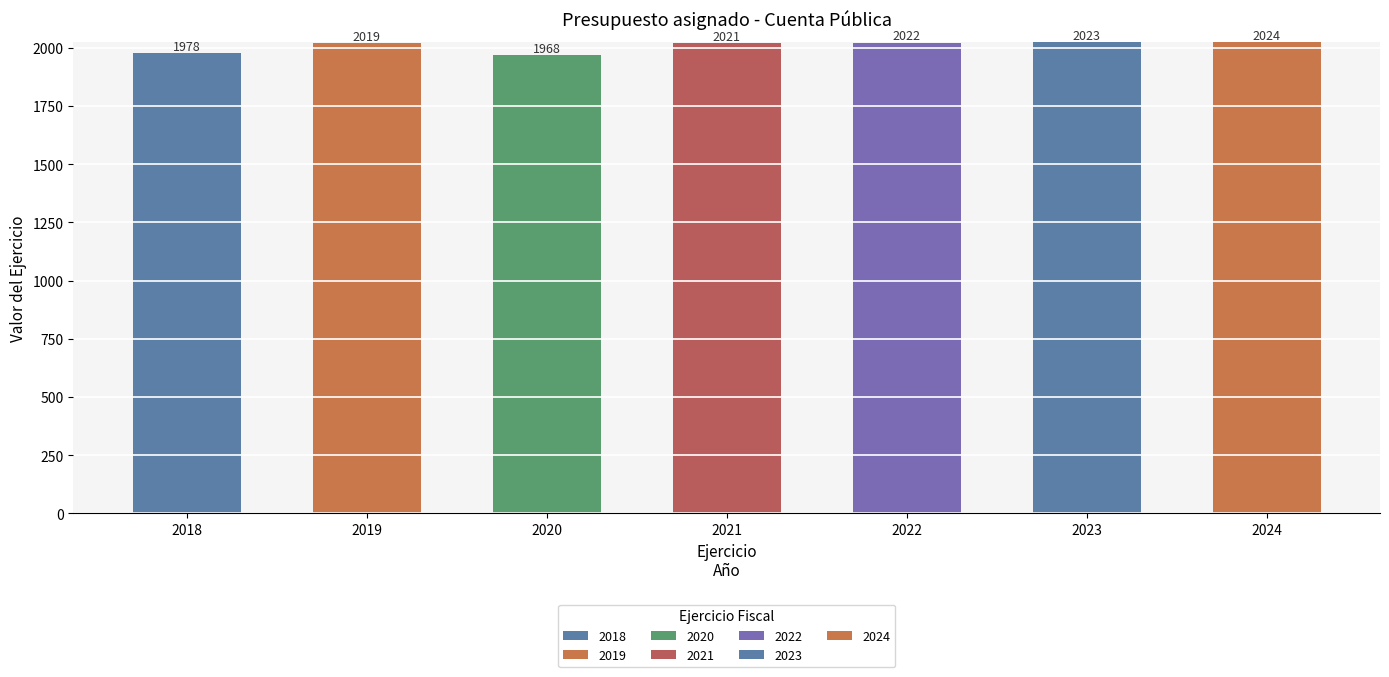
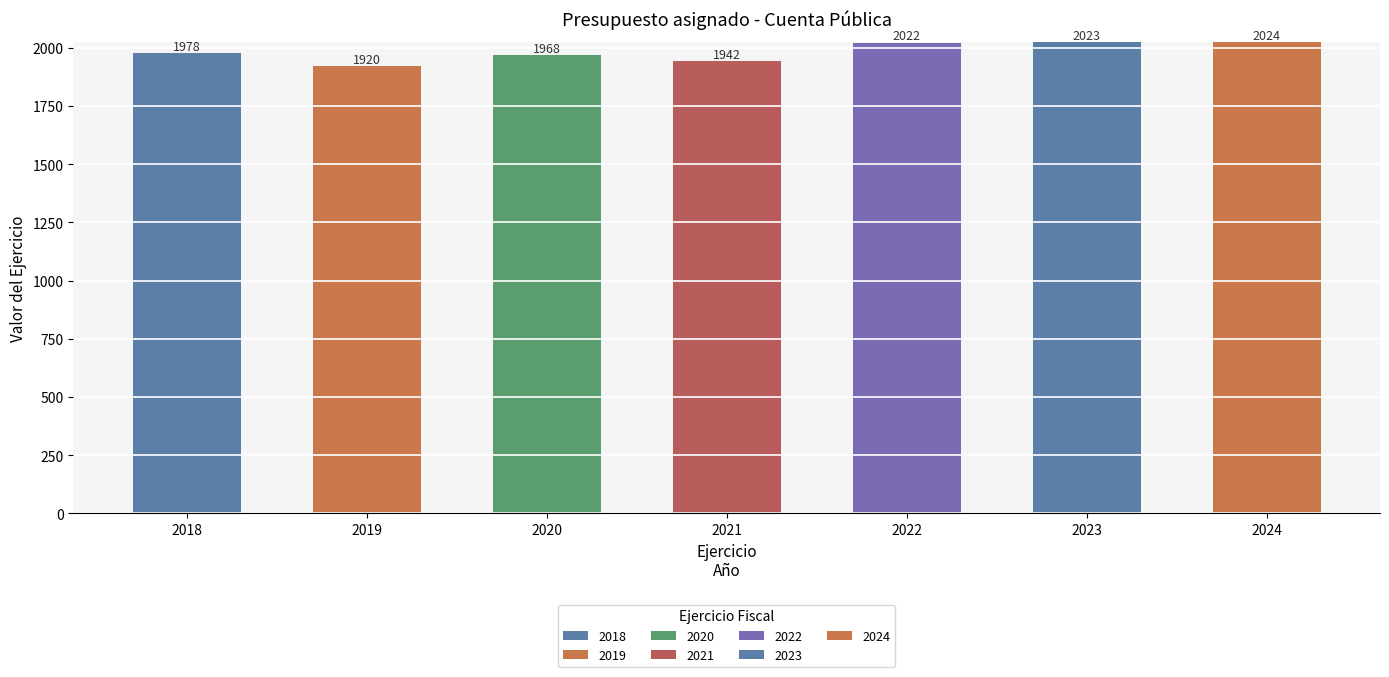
  {
    "2018": 1978,
-   "2019": 2019,
+   "2019": 1920,
    "2020": 1968,
-   "2021": 2021,
+   "2021": 1942,
    "2022": 2022,
    "2023": 2023,
    "2024": 2024
  }
